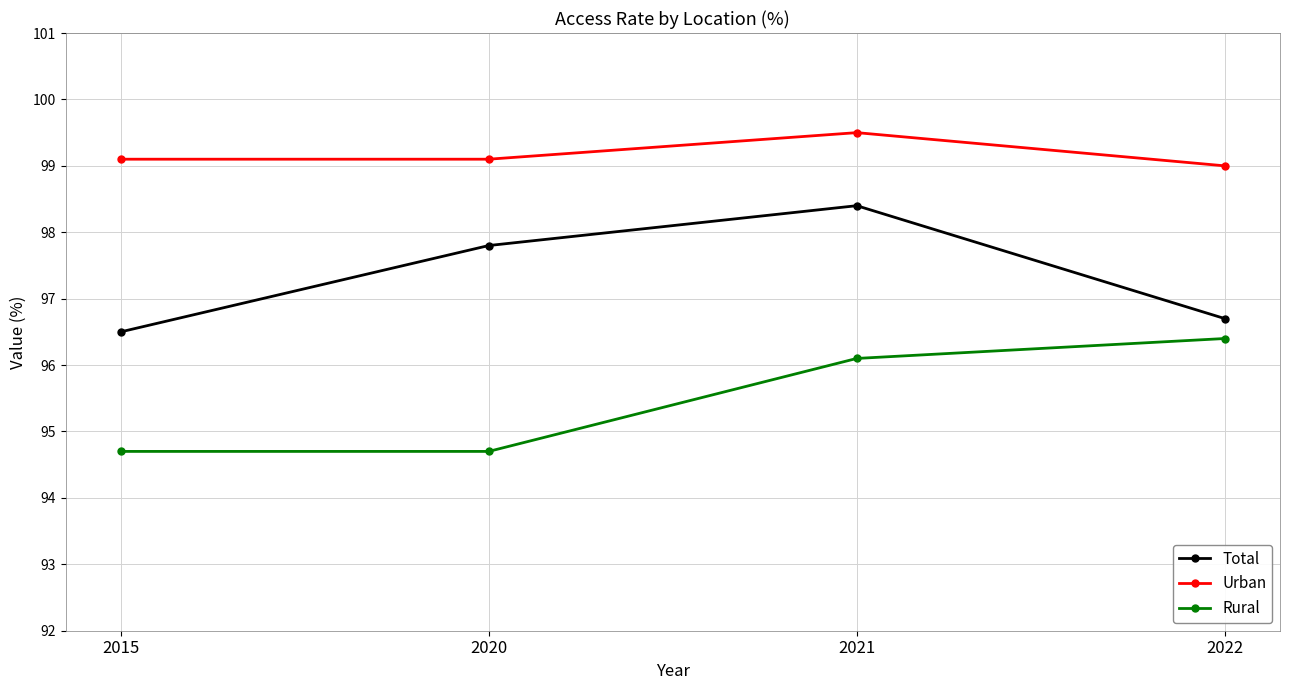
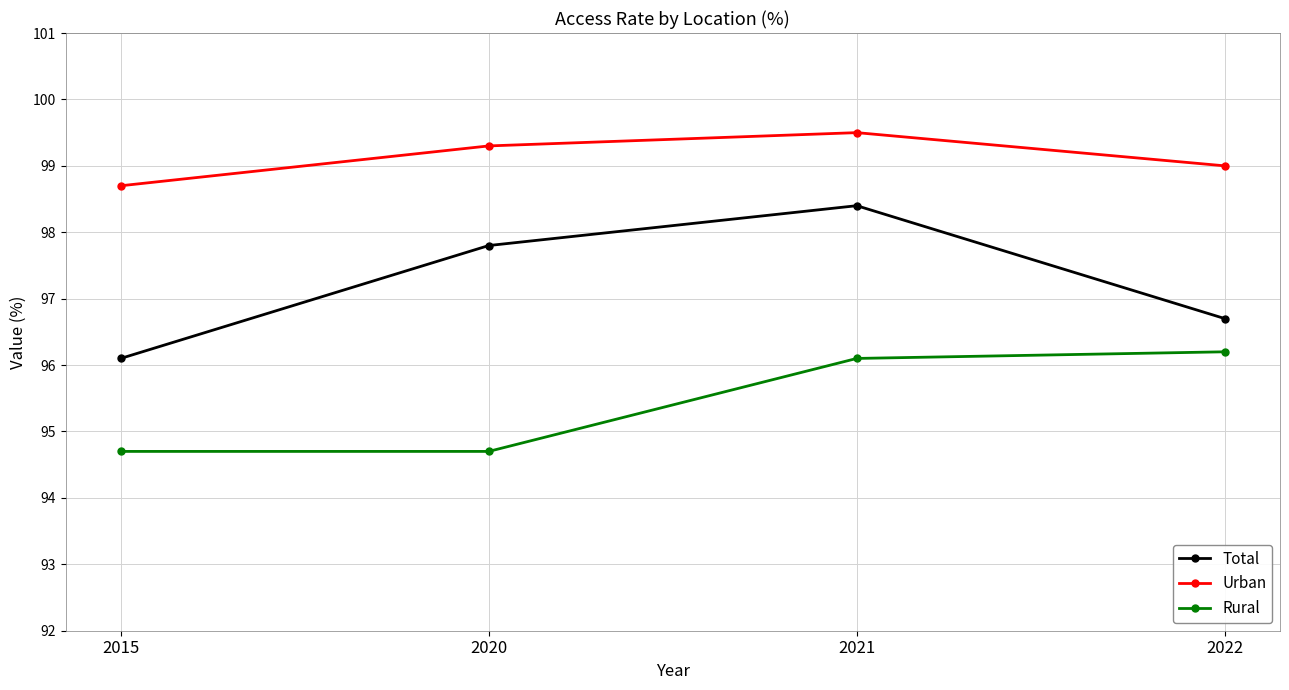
  {
    "Total": {
-     "2015": 96.5,
+     "2015": 96.1,
      "2020": 97.8,
      "2021": 98.4,
      "2022": 96.7
    },
    "Urban": {
-     "2015": 99.1,
-     "2020": 99.1,
+     "2015": 98.7,
+     "2020": 99.3,
      "2021": 99.5,
      "2022": 99.0
    },
    "Rural": {
      "2015": 94.7,
      "2020": 94.7,
      "2021": 96.1,
-     "2022": 96.4
+     "2022": 96.2
    }
  }
